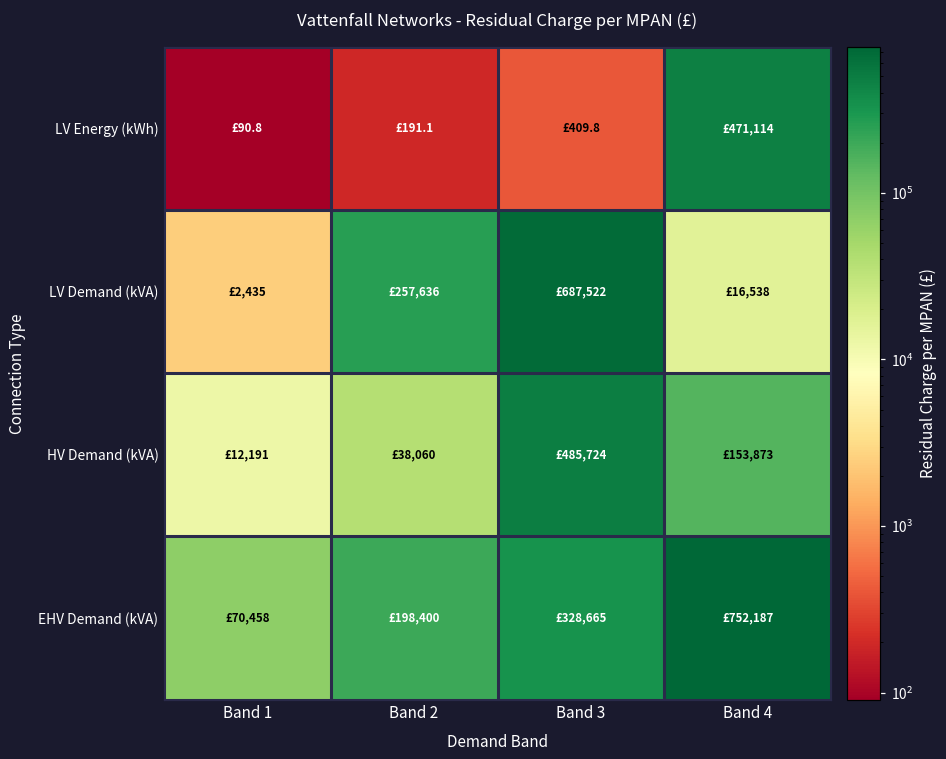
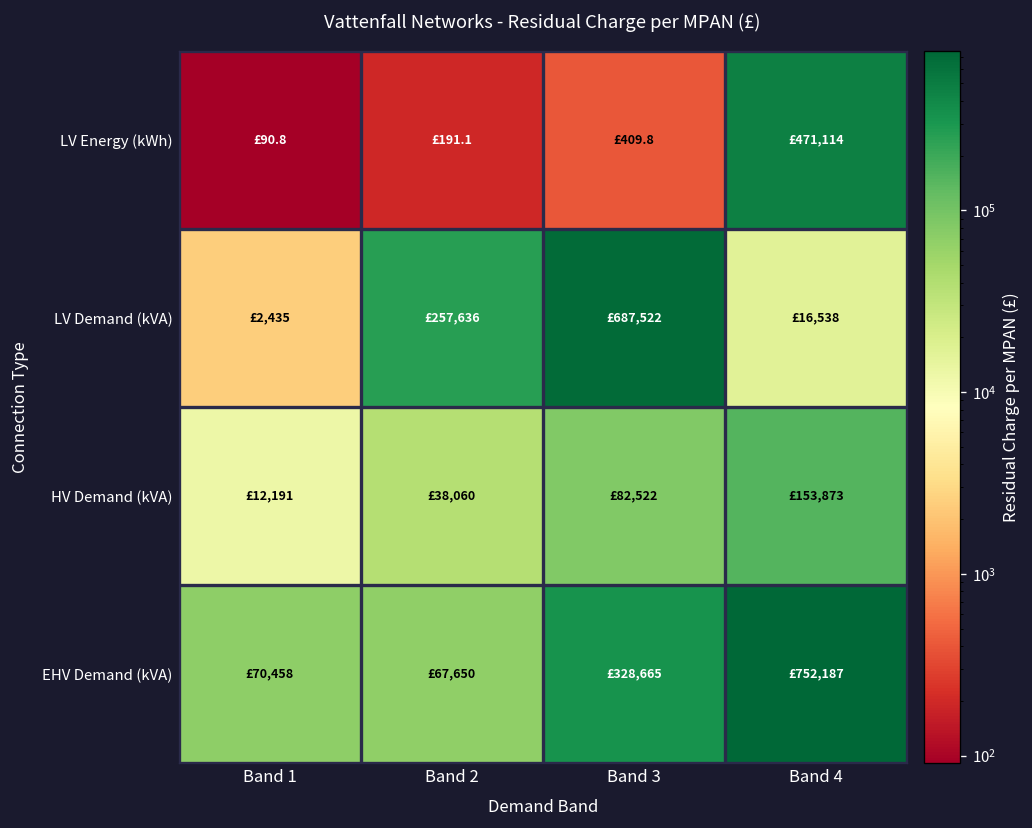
  {
    "LV Energy (kWh)": {
      "Band 1": "£90.8",
      "Band 2": "£191.1",
      "Band 3": "£409.8",
      "Band 4": "£471,114"
    },
    "LV Demand (kVA)": {
      "Band 1": "£2,435",
      "Band 2": "£257,636",
      "Band 3": "£687,522",
      "Band 4": "£16,538"
    },
    "HV Demand (kVA)": {
      "Band 1": "£12,191",
      "Band 2": "£38,060",
-     "Band 3": "£485,724",
+     "Band 3": "£82,522",
      "Band 4": "£153,873"
    },
    "EHV Demand (kVA)": {
      "Band 1": "£70,458",
-     "Band 2": "£198,400",
+     "Band 2": "£67,650",
      "Band 3": "£328,665",
      "Band 4": "£752,187"
    }
  }
